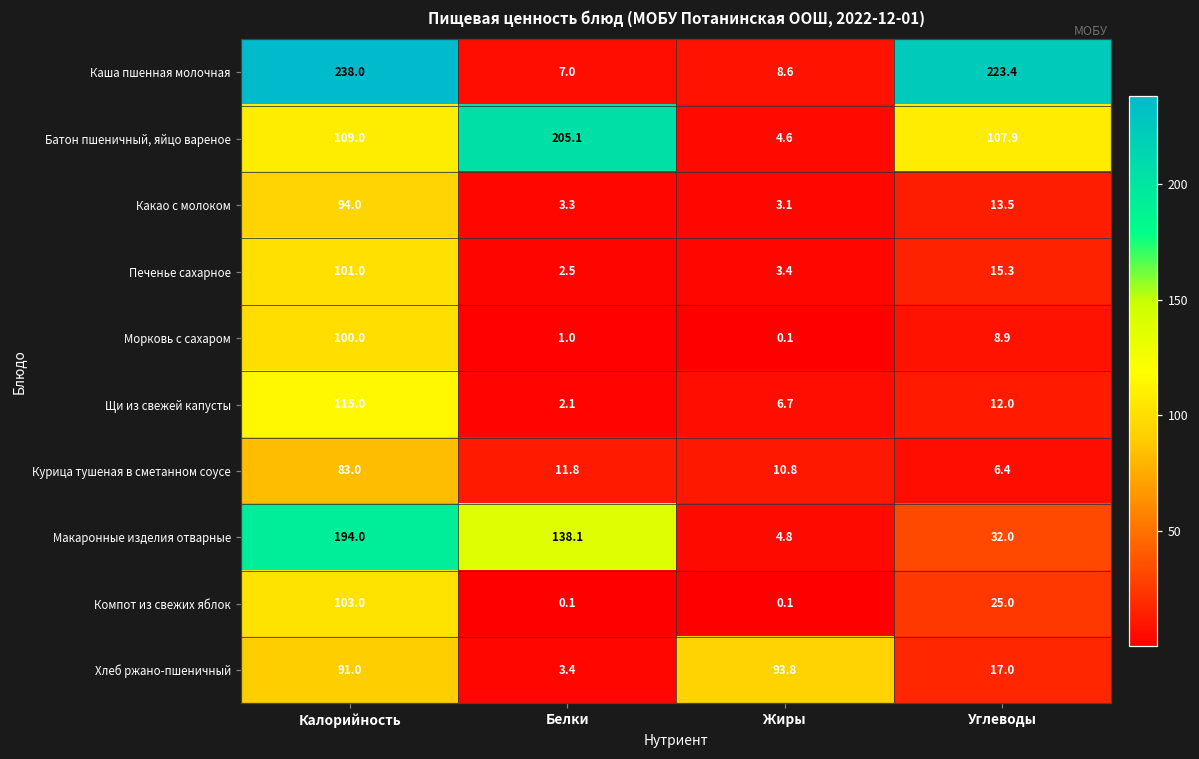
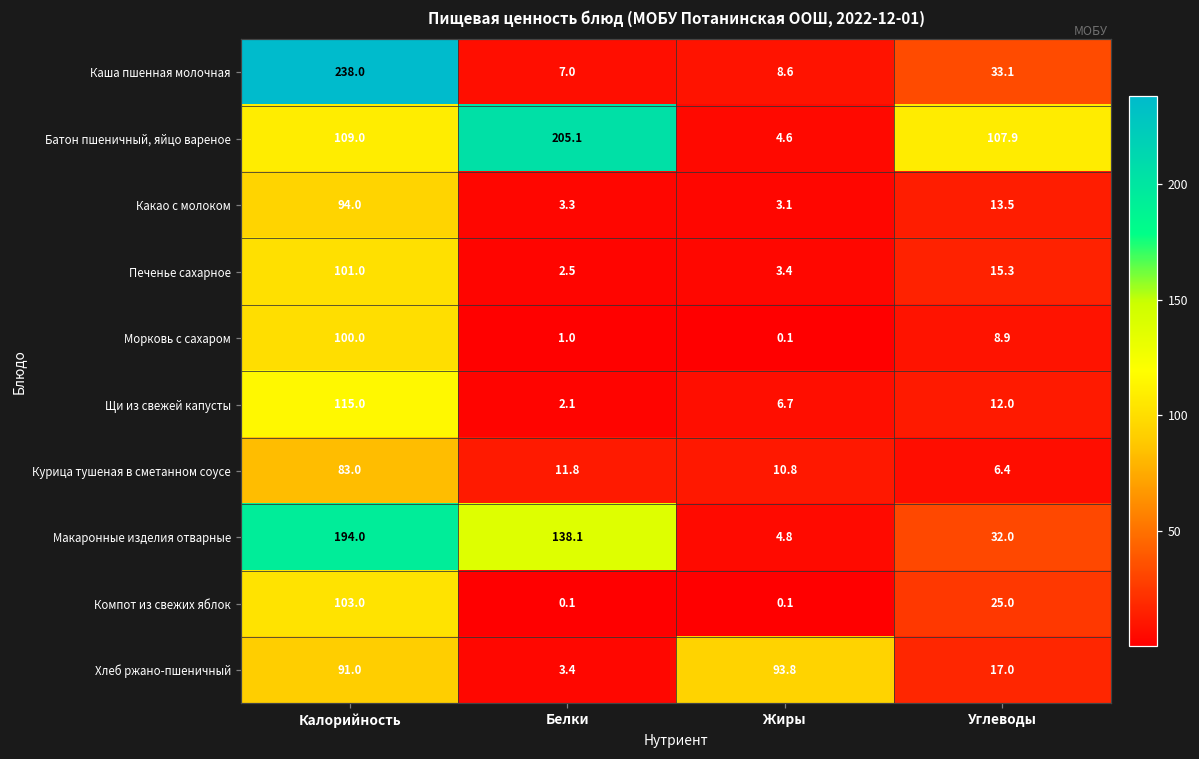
  {
    "Каша пшенная молочная": {
      "Калорийность": 238.0,
      "Белки": 7.0,
      "Жиры": 8.6,
-     "Углеводы": 223.4
+     "Углеводы": 33.1
    },
    "Батон пшеничный, яйцо вареное": {
      "Калорийность": 109.0,
      "Белки": 205.1,
      "Жиры": 4.6,
      "Углеводы": 107.9
    },
    "Какао с молоком": {
      "Калорийность": 94.0,
      "Белки": 3.3,
      "Жиры": 3.1,
      "Углеводы": 13.5
    },
    "Печенье сахарное": {
      "Калорийность": 101.0,
      "Белки": 2.5,
      "Жиры": 3.4,
      "Углеводы": 15.3
    },
    "Морковь с сахаром": {
      "Калорийность": 100.0,
      "Белки": 1.0,
      "Жиры": 0.1,
      "Углеводы": 8.9
    },
    "Щи из свежей капусты": {
      "Калорийность": 115.0,
      "Белки": 2.1,
      "Жиры": 6.7,
      "Углеводы": 12.0
    },
    "Курица тушеная в сметанном соусе": {
      "Калорийность": 83.0,
      "Белки": 11.8,
      "Жиры": 10.8,
      "Углеводы": 6.4
    },
    "Макаронные изделия отварные": {
      "Калорийность": 194.0,
      "Белки": 138.1,
      "Жиры": 4.8,
      "Углеводы": 32.0
    },
    "Компот из свежих яблок": {
      "Калорийность": 103.0,
      "Белки": 0.1,
      "Жиры": 0.1,
      "Углеводы": 25.0
    },
    "Хлеб ржано-пшеничный": {
      "Калорийность": 91.0,
      "Белки": 3.4,
      "Жиры": 93.8,
      "Углеводы": 17.0
    }
  }
